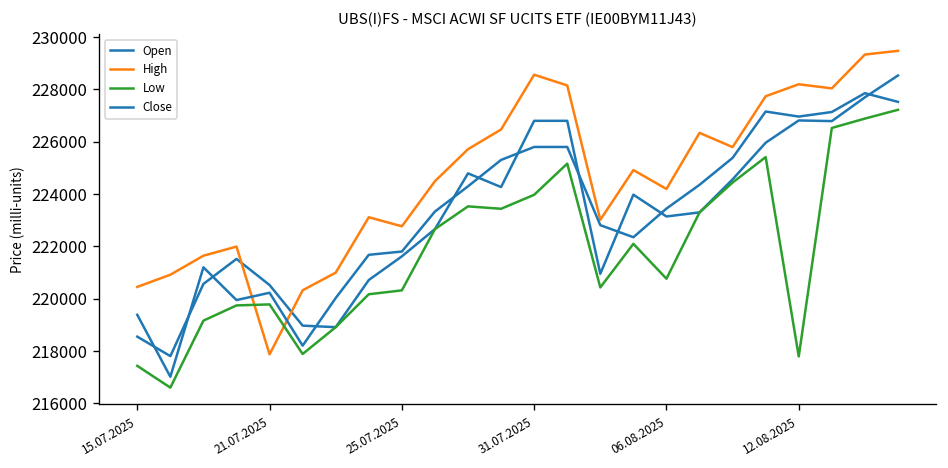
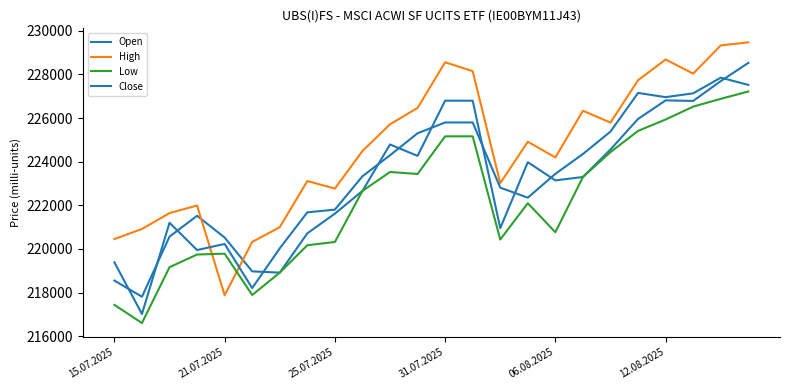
  {
    "High": {
      "15.07.2025": 220500,
      "21.07.2025": 217900,
      "25.07.2025": 222800,
      "31.07.2025": 228600,
      "06.08.2025": 224200,
-     "12.08.2025": 228200
+     "12.08.2025": 228700
    },
    "Low": {
      "15.07.2025": 217400,
      "21.07.2025": 219800,
      "25.07.2025": 220300,
-     "31.07.2025": 224000,
+     "31.07.2025": 225200,
      "06.08.2025": 220800,
-     "12.08.2025": 217800
+     "12.08.2025": 225900
    }
  }
